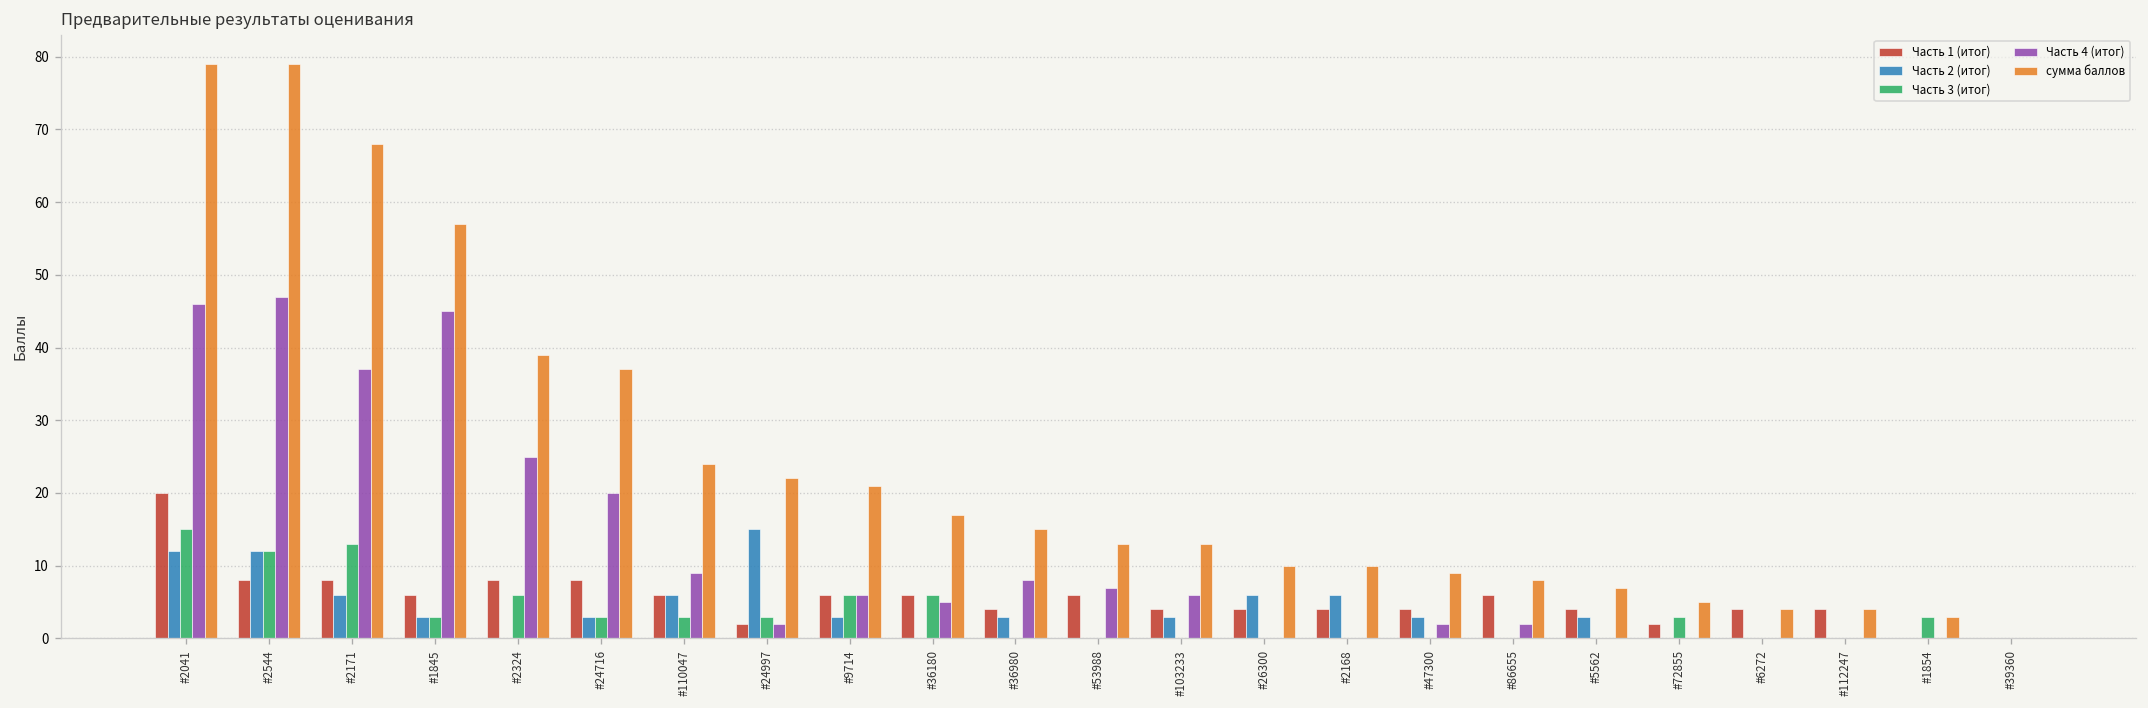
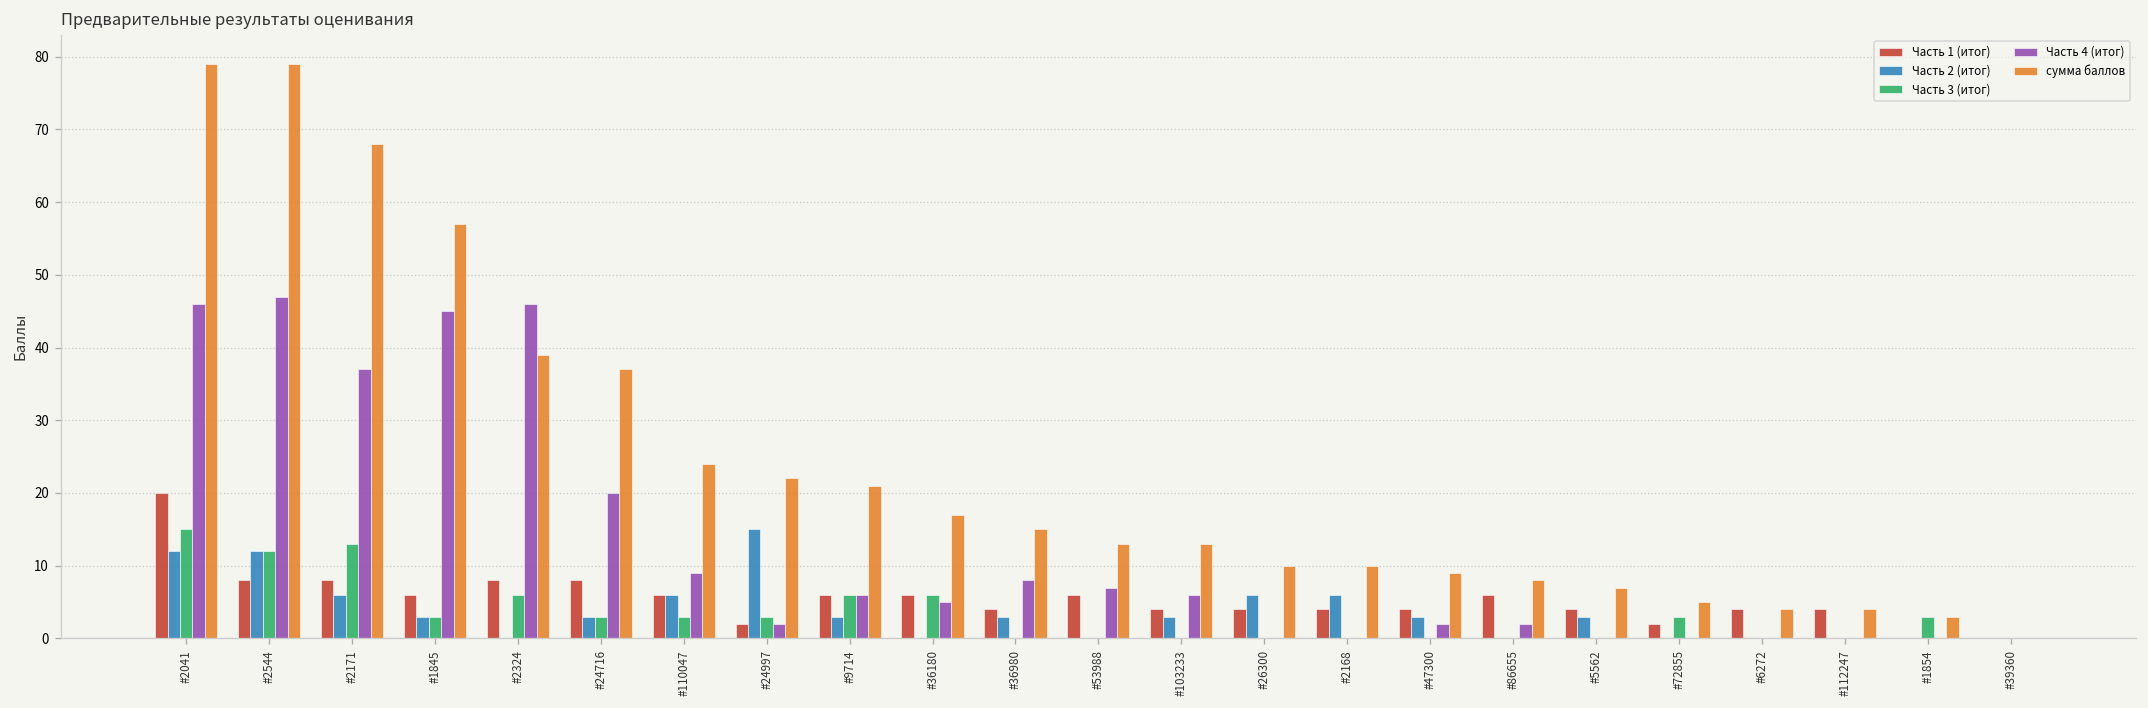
  {
    "Часть 1 (итог)": {
      "#2041": 20,
      "#2544": 8,
      "#2171": 8,
      "#1845": 6,
      "#2324": 8,
      "#24716": 8,
      "#110047": 6,
      "#24997": 2,
      "#9714": 6,
      "#36180": 6,
      "#36980": 4,
      "#53988": 6,
      "#103233": 4,
      "#26300": 4,
      "#2168": 4,
      "#47300": 4,
      "#86655": 6,
      "#5562": 4,
      "#72855": 2,
      "#6272": 4,
      "#112247": 4,
      "#1854": 0,
      "#39360": 0
    },
    "Часть 2 (итог)": {
      "#2041": 12,
      "#2544": 12,
      "#2171": 6,
      "#1845": 3,
      "#2324": 0,
      "#24716": 3,
      "#110047": 6,
      "#24997": 15,
      "#9714": 3,
      "#36180": 0,
      "#36980": 3,
      "#53988": 0,
      "#103233": 3,
      "#26300": 6,
      "#2168": 6,
      "#47300": 3,
      "#86655": 0,
      "#5562": 3,
      "#72855": 0,
      "#6272": 0,
      "#112247": 0,
      "#1854": 0,
      "#39360": 0
    },
    "Часть 3 (итог)": {
      "#2041": 15,
      "#2544": 12,
      "#2171": 13,
      "#1845": 3,
      "#2324": 6,
      "#24716": 3,
      "#110047": 3,
      "#24997": 3,
      "#9714": 6,
      "#36180": 6,
      "#36980": 0,
      "#53988": 0,
      "#103233": 0,
      "#26300": 0,
      "#2168": 0,
      "#47300": 0,
      "#86655": 0,
      "#5562": 0,
      "#72855": 3,
      "#6272": 0,
      "#112247": 0,
      "#1854": 3,
      "#39360": 0
    },
    "Часть 4 (итог)": {
      "#2041": 46,
      "#2544": 47,
      "#2171": 37,
      "#1845": 45,
-     "#2324": 25,
+     "#2324": 46,
      "#24716": 20,
      "#110047": 9,
      "#24997": 2,
      "#9714": 6,
      "#36180": 5,
      "#36980": 8,
      "#53988": 7,
      "#103233": 6,
      "#26300": 0,
      "#2168": 0,
      "#47300": 2,
      "#86655": 2,
      "#5562": 0,
      "#72855": 0,
      "#6272": 0,
      "#112247": 0,
      "#1854": 0,
      "#39360": 0
    },
    "сумма баллов": {
      "#2041": 79,
      "#2544": 79,
      "#2171": 68,
      "#1845": 57,
      "#2324": 39,
      "#24716": 37,
      "#110047": 24,
      "#24997": 22,
      "#9714": 21,
      "#36180": 17,
      "#36980": 15,
      "#53988": 13,
      "#103233": 13,
      "#26300": 10,
      "#2168": 10,
      "#47300": 9,
      "#86655": 8,
      "#5562": 7,
      "#72855": 5,
      "#6272": 4,
      "#112247": 4,
      "#1854": 3,
      "#39360": 0
    }
  }
